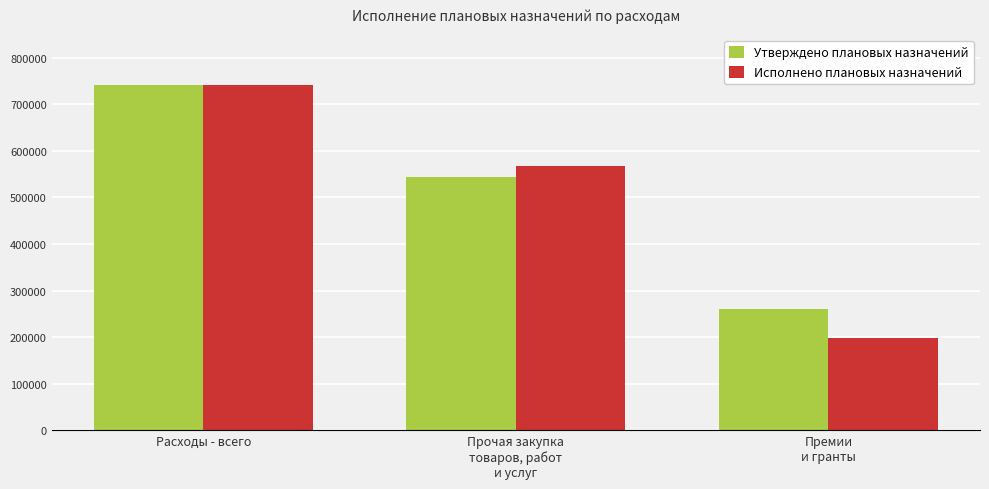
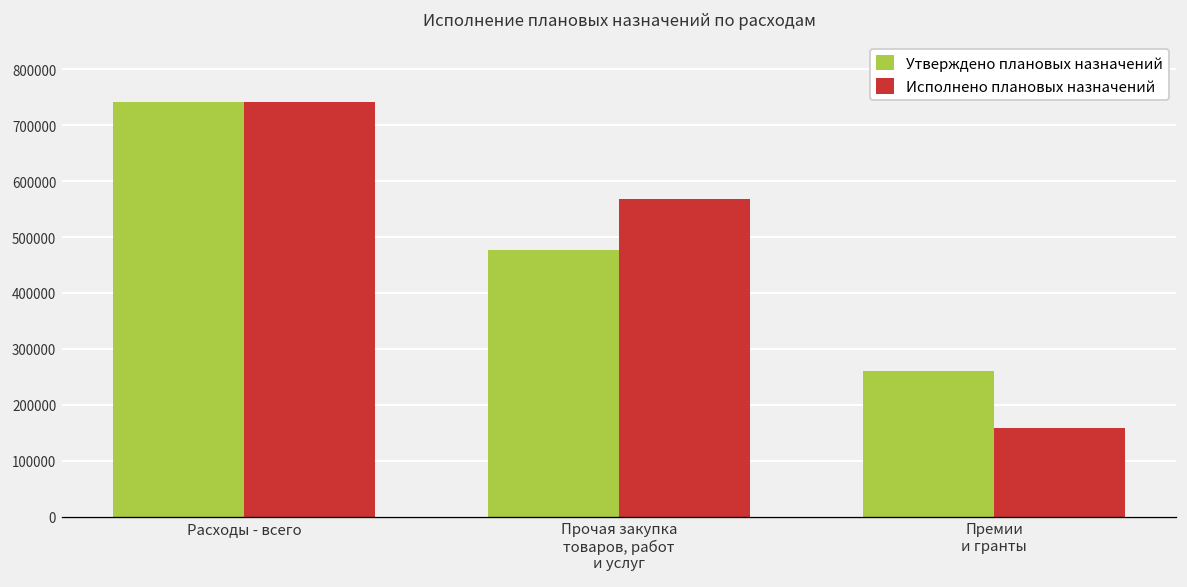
  {
    "Утверждено плановых назначений": {
      "Расходы - всего": 740000,
-     "Прочая закупка товаров, работ и услуг": 540000,
+     "Прочая закупка товаров, работ и услуг": 480000,
      "Премии и гранты": 260000
    },
    "Исполнено плановых назначений": {
      "Расходы - всего": 740000,
      "Прочая закупка товаров, работ и услуг": 570000,
-     "Премии и гранты": 200000
+     "Премии и гранты": 160000
    }
  }
